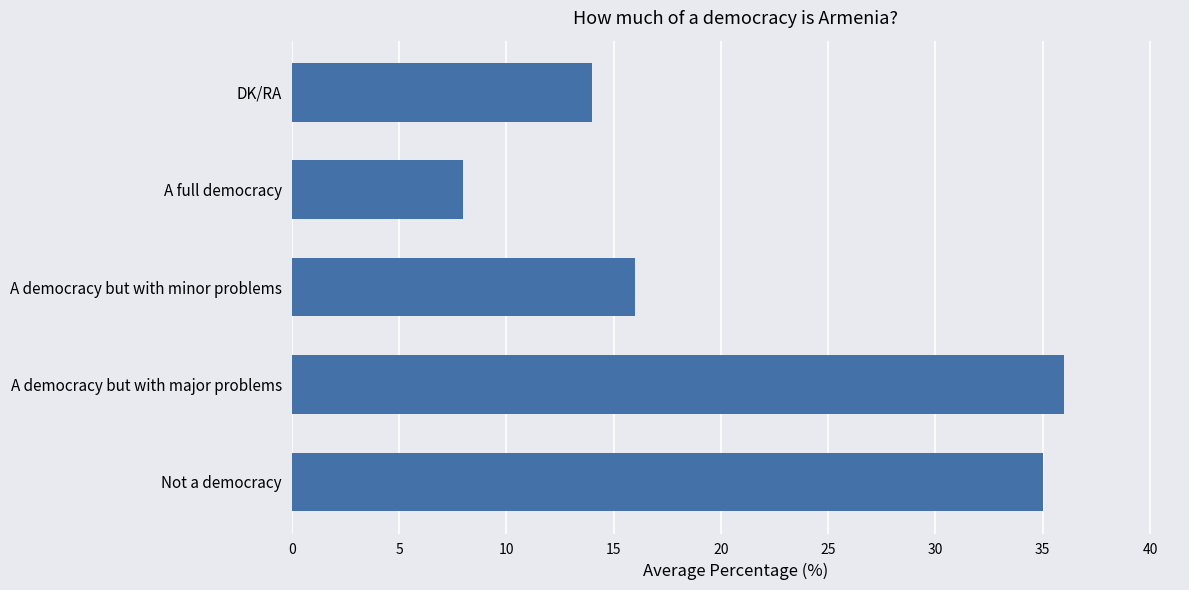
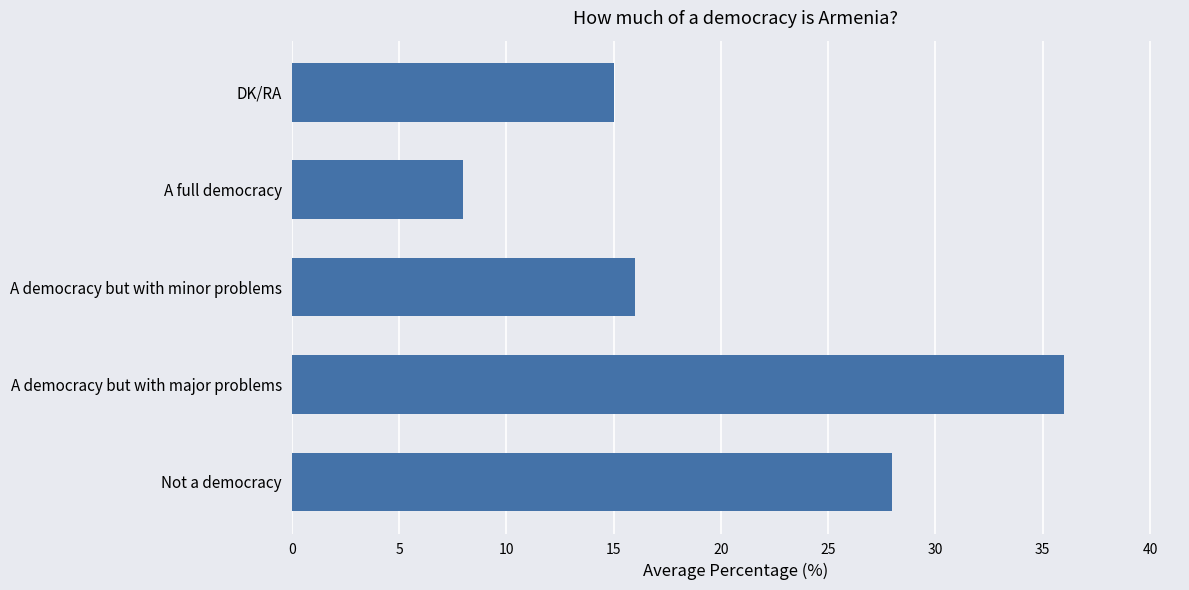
  {
-   "DK/RA": 14,
+   "DK/RA": 15,
    "A full democracy": 8,
    "A democracy but with minor problems": 16,
    "A democracy but with major problems": 36,
-   "Not a democracy": 35
+   "Not a democracy": 28
  }
